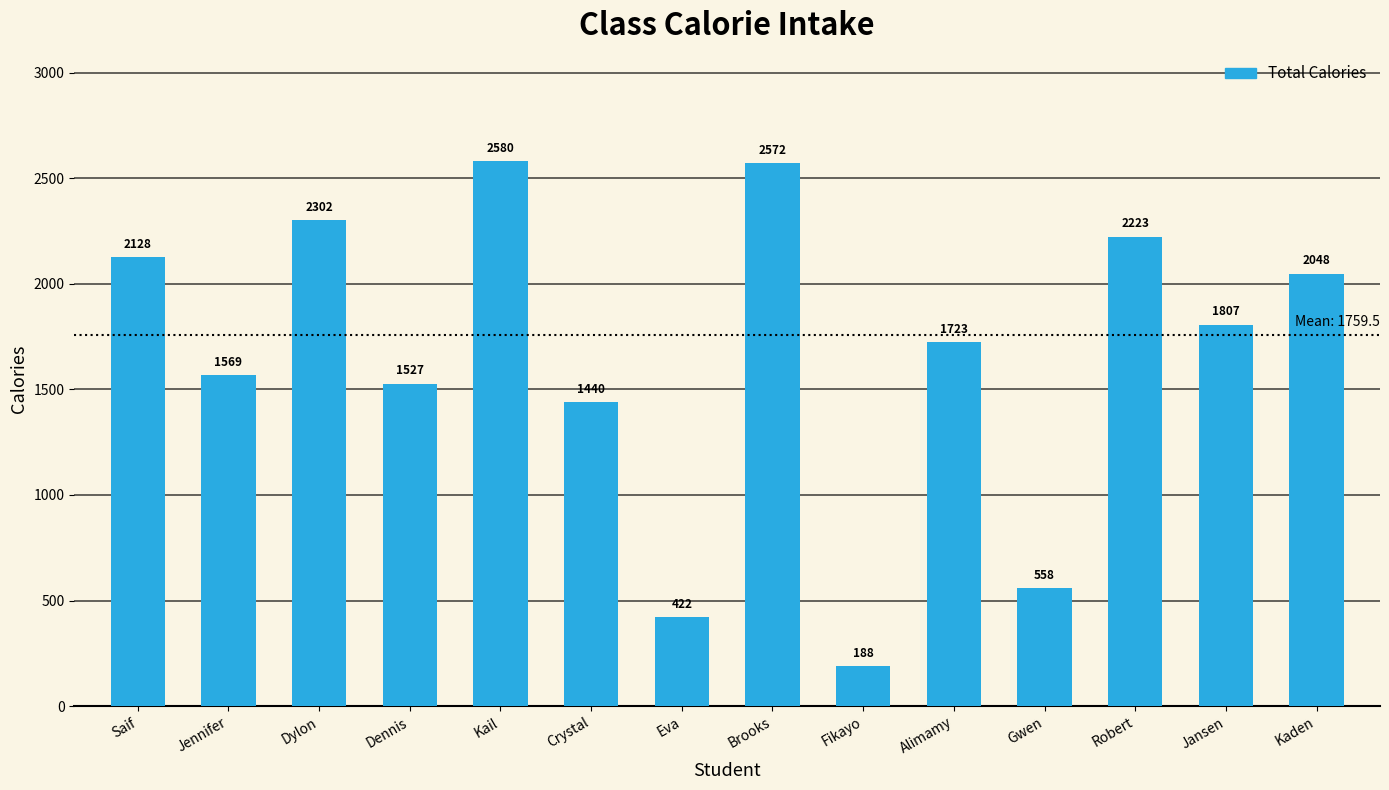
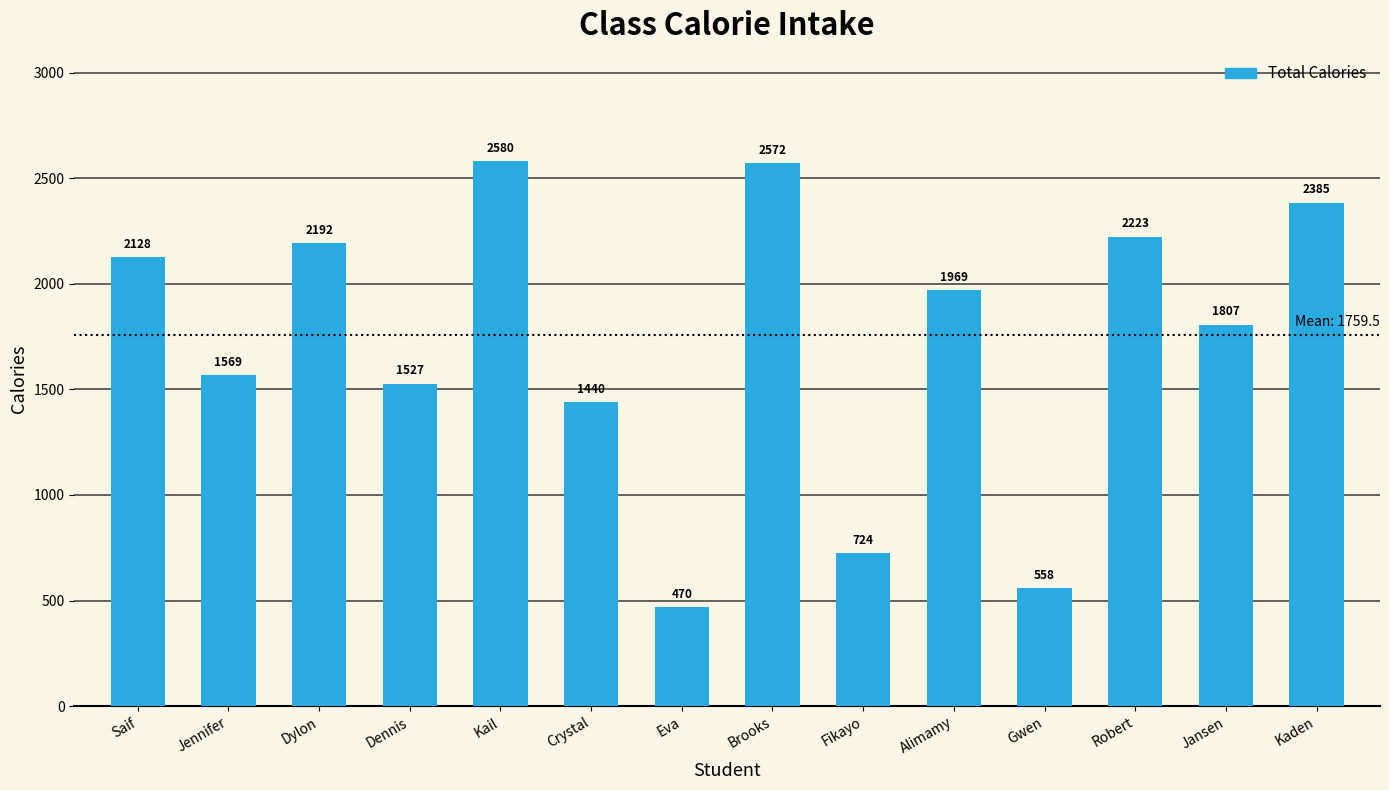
  {
    "Saif": 2128,
    "Jennifer": 1569,
-   "Dylon": 2302,
+   "Dylon": 2192,
    "Dennis": 1527,
    "Kail": 2580,
    "Crystal": 1440,
-   "Eva": 422,
+   "Eva": 470,
    "Brooks": 2572,
-   "Fikayo": 188,
-   "Alimamy": 1723,
+   "Fikayo": 724,
+   "Alimamy": 1969,
    "Gwen": 558,
    "Robert": 2223,
    "Jansen": 1807,
-   "Kaden": 2048
+   "Kaden": 2385
  }
